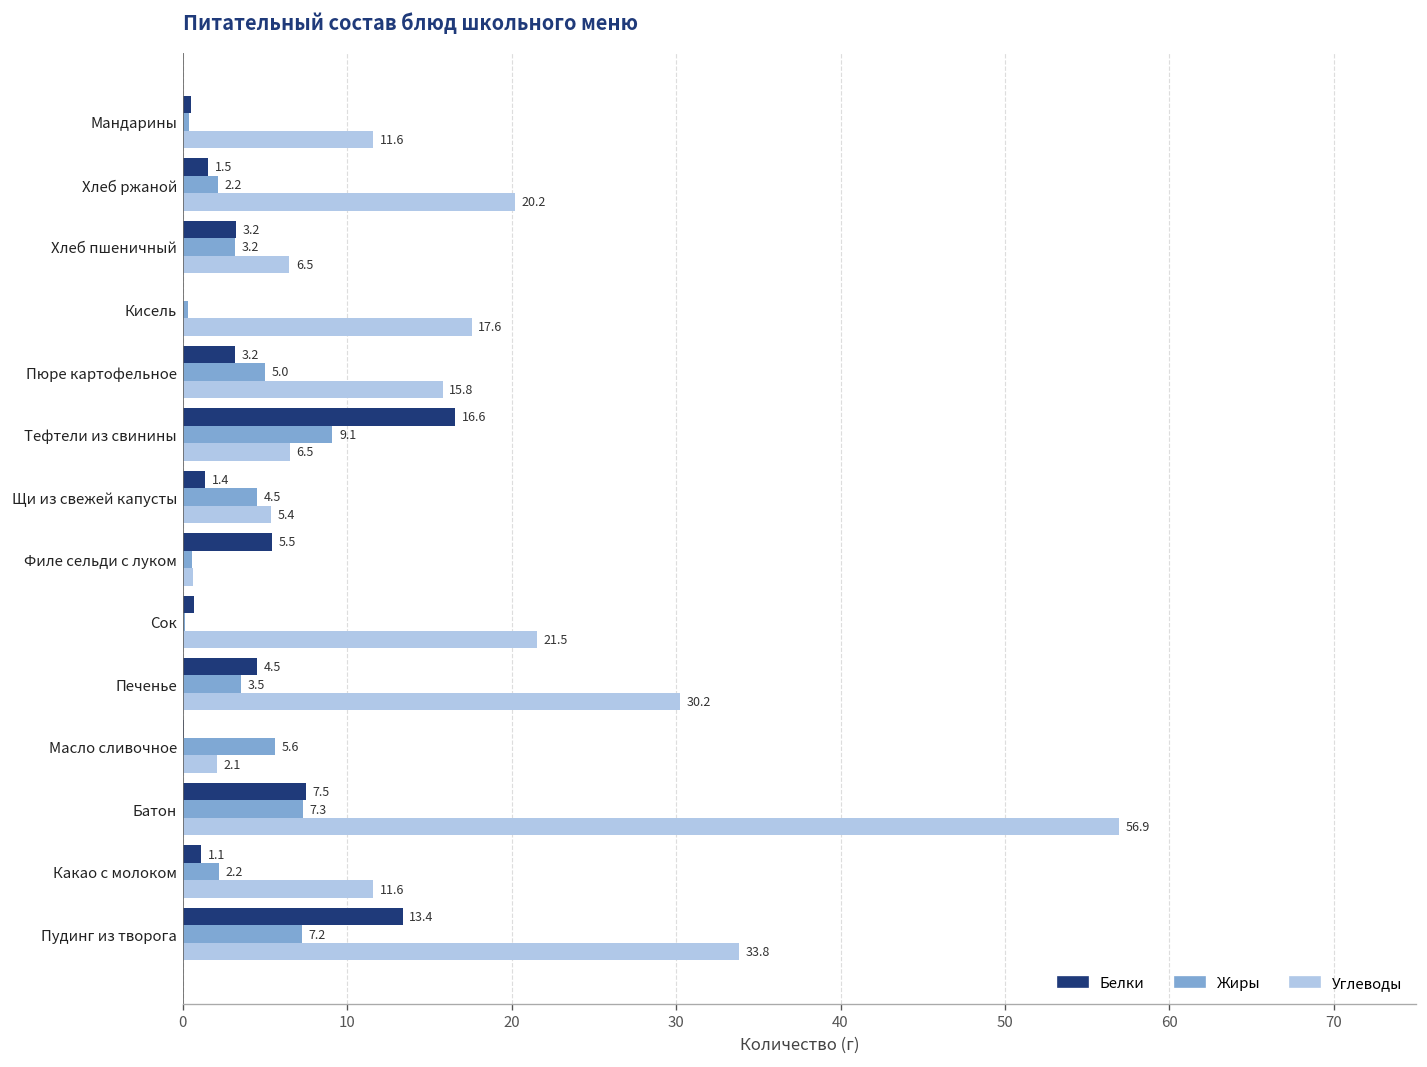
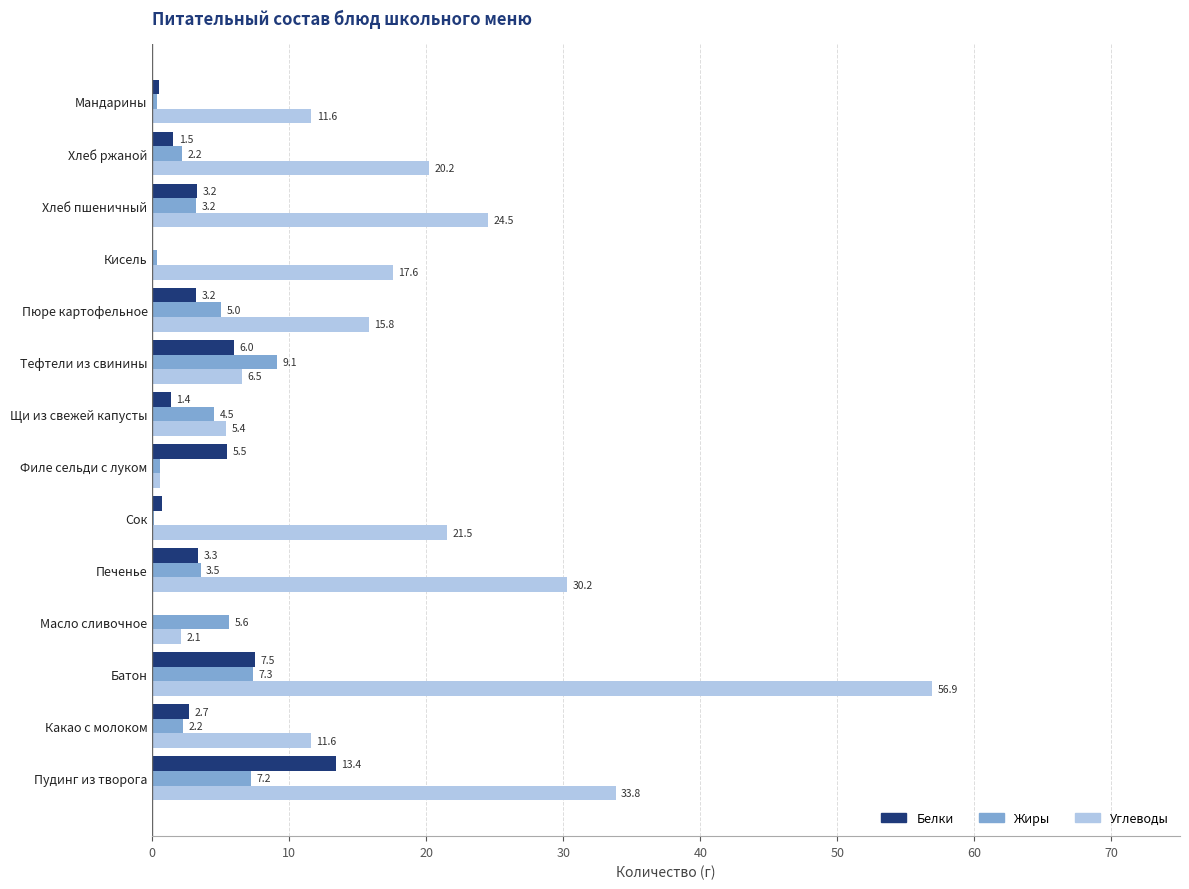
  {
    "Белки": {
      "Хлеб ржаной": 1.5,
      "Хлеб пшеничный": 3.2,
      "Пюре картофельное": 3.2,
-     "Тефтели из свинины": 16.6,
+     "Тефтели из свинины": 6.0,
      "Щи из свежей капусты": 1.4,
      "Филе сельди с луком": 5.5,
-     "Печенье": 4.5,
+     "Печенье": 3.3,
      "Батон": 7.5,
-     "Какао с молоком": 1.1,
+     "Какао с молоком": 2.7,
      "Пудинг из творога": 13.4
    },
    "Жиры": {
      "Хлеб ржаной": 2.2,
      "Хлеб пшеничный": 3.2,
      "Пюре картофельное": 5.0,
      "Тефтели из свинины": 9.1,
      "Щи из свежей капусты": 4.5,
      "Печенье": 3.5,
      "Масло сливочное": 5.6,
      "Батон": 7.3,
      "Какао с молоком": 2.2,
      "Пудинг из творога": 7.2
    },
    "Углеводы": {
      "Мандарины": 11.6,
      "Хлеб ржаной": 20.2,
-     "Хлеб пшеничный": 6.5,
+     "Хлеб пшеничный": 24.5,
      "Кисель": 17.6,
      "Пюре картофельное": 15.8,
      "Тефтели из свинины": 6.5,
      "Щи из свежей капусты": 5.4,
      "Сок": 21.5,
      "Печенье": 30.2,
      "Масло сливочное": 2.1,
      "Батон": 56.9,
      "Какао с молоком": 11.6,
      "Пудинг из творога": 33.8
    }
  }
